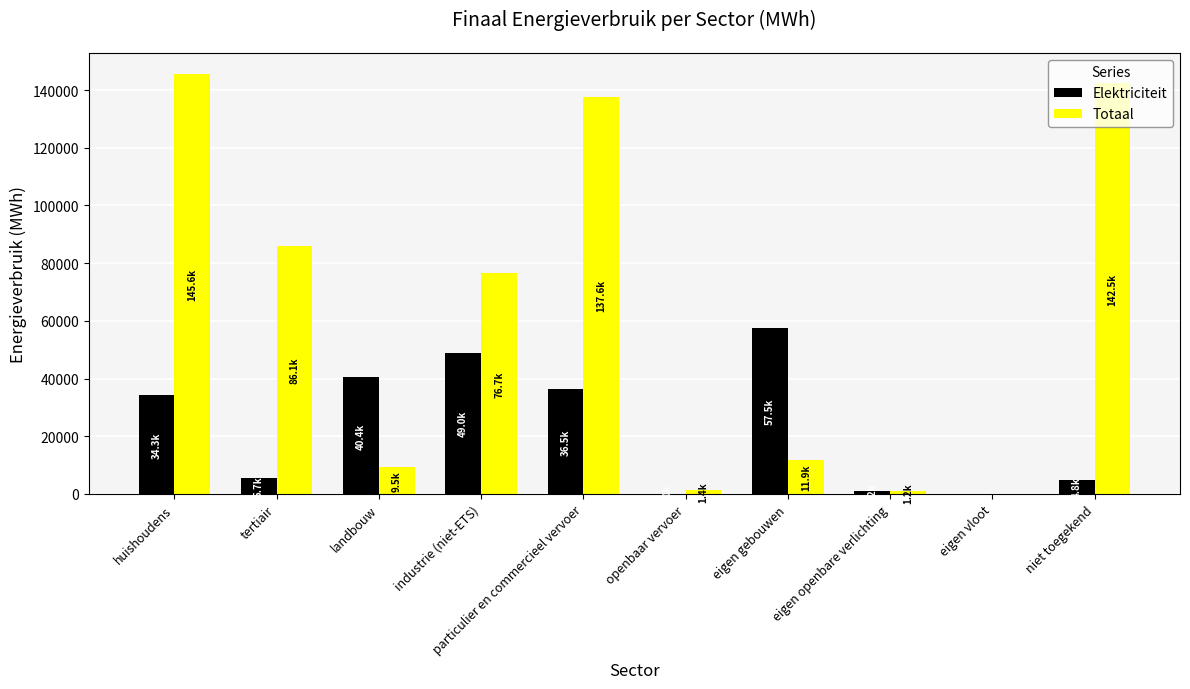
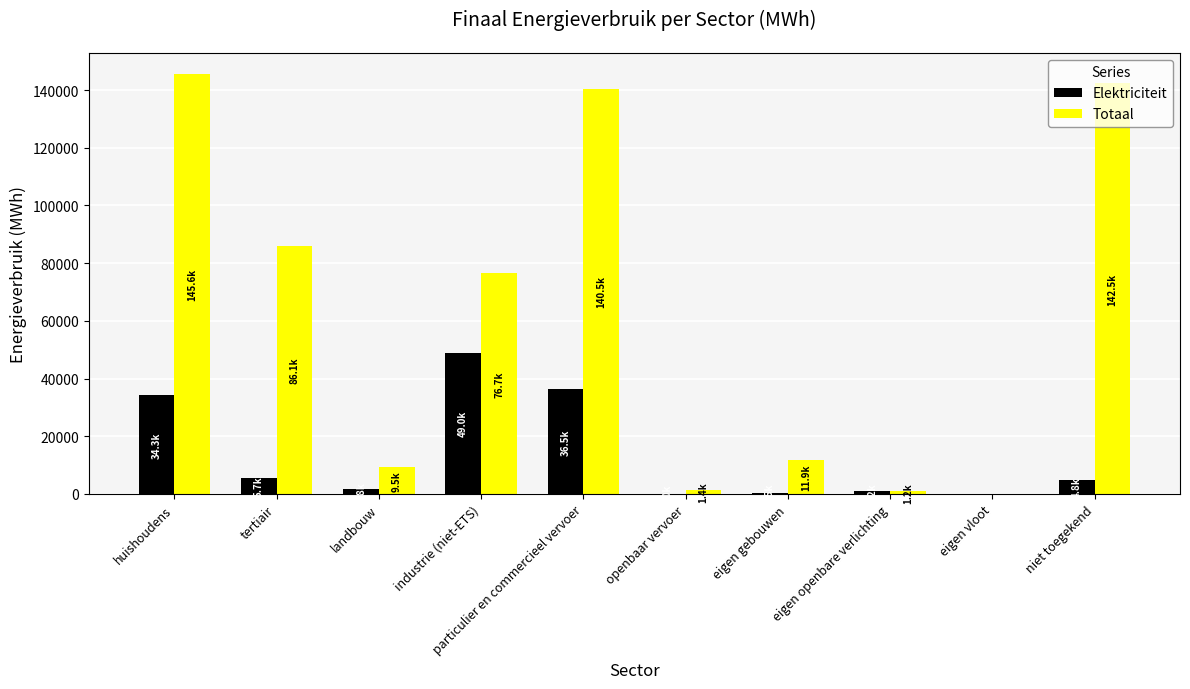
  {
    "Elektriciteit": {
-     "landbouw": "40000",
-     "eigen gebouwen": "58000",
+     "landbouw": "2000",
+     "eigen gebouwen": "1000",
      "eigen vloot": "0"
    },
    "Totaal": {
      "huishoudens": "145.6k",
      "tertiair": "86.1k",
      "landbouw": "9.5k",
      "industrie (niet-ETS)": "76.7k",
-     "particulier en commercieel vervoer": "137.6k",
+     "particulier en commercieel vervoer": "140.5k",
      "openbaar vervoer": "1.4k",
      "eigen gebouwen": "11.9k",
      "eigen openbare verlichting": "1.2k"
    }
  }
